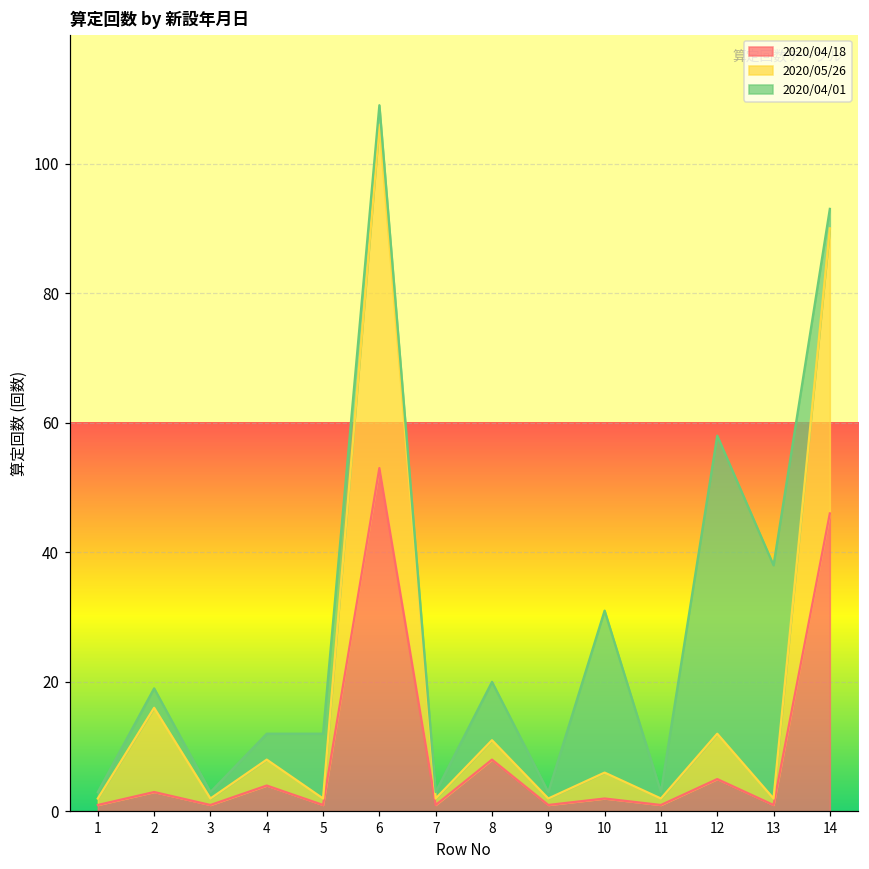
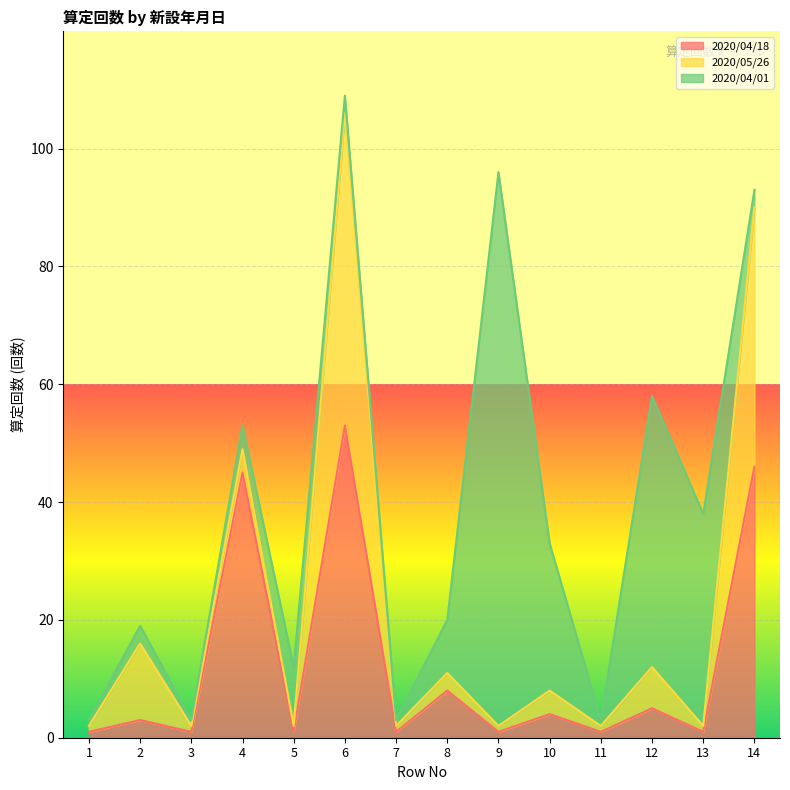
  {
    "2020/04/18": {
      "1": 1,
      "2": 3,
      "3": 1,
-     "4": 4,
+     "4": 45,
      "5": 1,
      "6": 53,
      "7": 1,
      "8": 8,
      "9": 1,
-     "10": 2,
+     "10": 4,
      "11": 1,
      "12": 5,
      "13": 1,
      "14": 46
    },
    "2020/05/26": {
      "1": 1,
      "2": 13,
      "3": 1,
      "4": 4,
      "5": 1,
      "6": 53,
      "7": 1,
      "8": 3,
      "9": 1,
      "10": 4,
      "11": 1,
      "12": 7,
      "13": 1,
      "14": 44
    },
    "2020/04/01": {
      "1": 1,
      "2": 3,
      "3": 1,
      "4": 4,
      "5": 10,
      "6": 3,
      "7": 1,
      "8": 9,
-     "9": 1,
+     "9": 94,
      "10": 25,
      "11": 1,
      "12": 46,
      "13": 36,
      "14": 3
    }
  }
